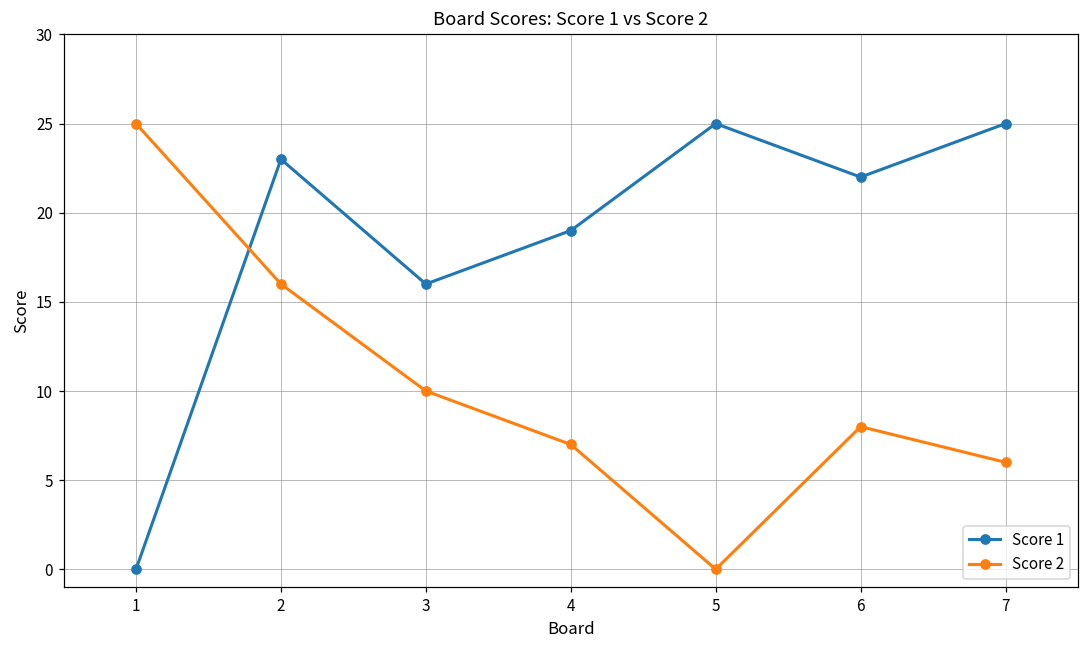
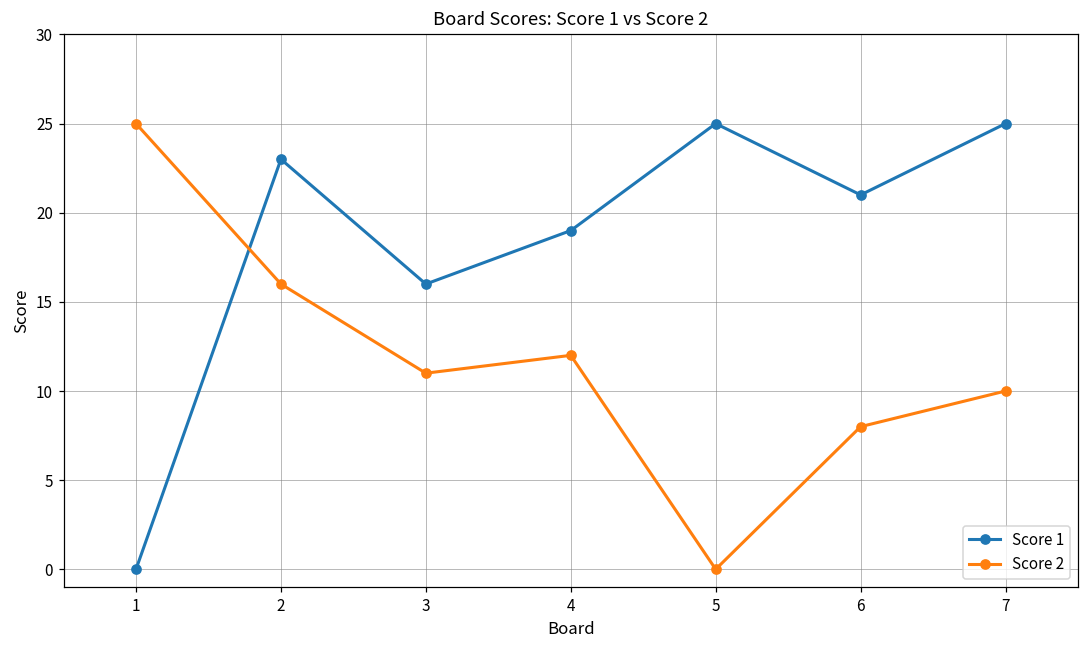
  {
    "Score 1": {
      "1": 0,
      "2": 23,
      "3": 16,
      "4": 19,
      "5": 25,
-     "6": 22,
+     "6": 21,
      "7": 25
    },
    "Score 2": {
      "1": 25,
      "2": 16,
-     "3": 10,
-     "4": 7,
+     "3": 11,
+     "4": 12,
      "5": 0,
      "6": 8,
-     "7": 6
+     "7": 10
    }
  }
